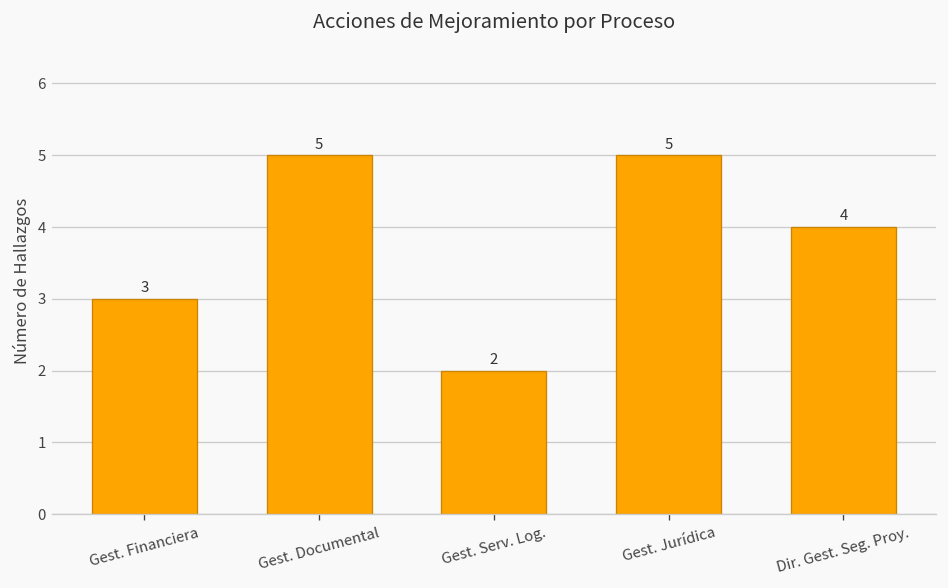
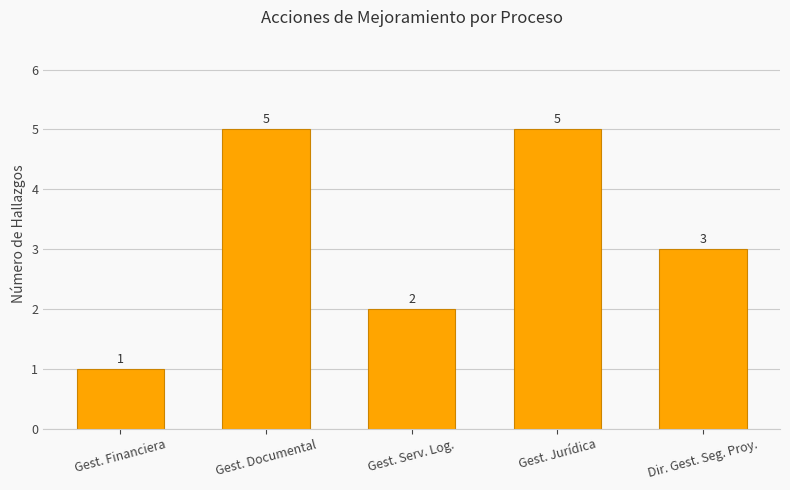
  {
-   "Gest. Financiera": 3,
+   "Gest. Financiera": 1,
    "Gest. Documental": 5,
    "Gest. Serv. Log.": 2,
    "Gest. Jurídica": 5,
-   "Dir. Gest. Seg. Proy.": 4
+   "Dir. Gest. Seg. Proy.": 3
  }
